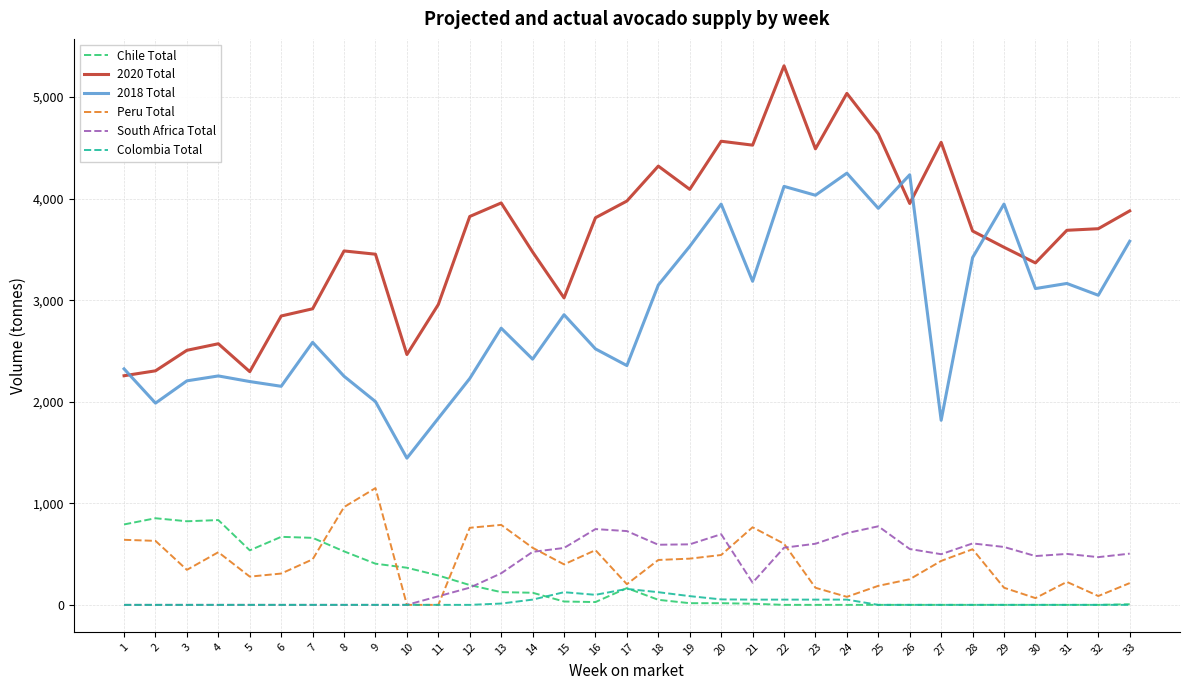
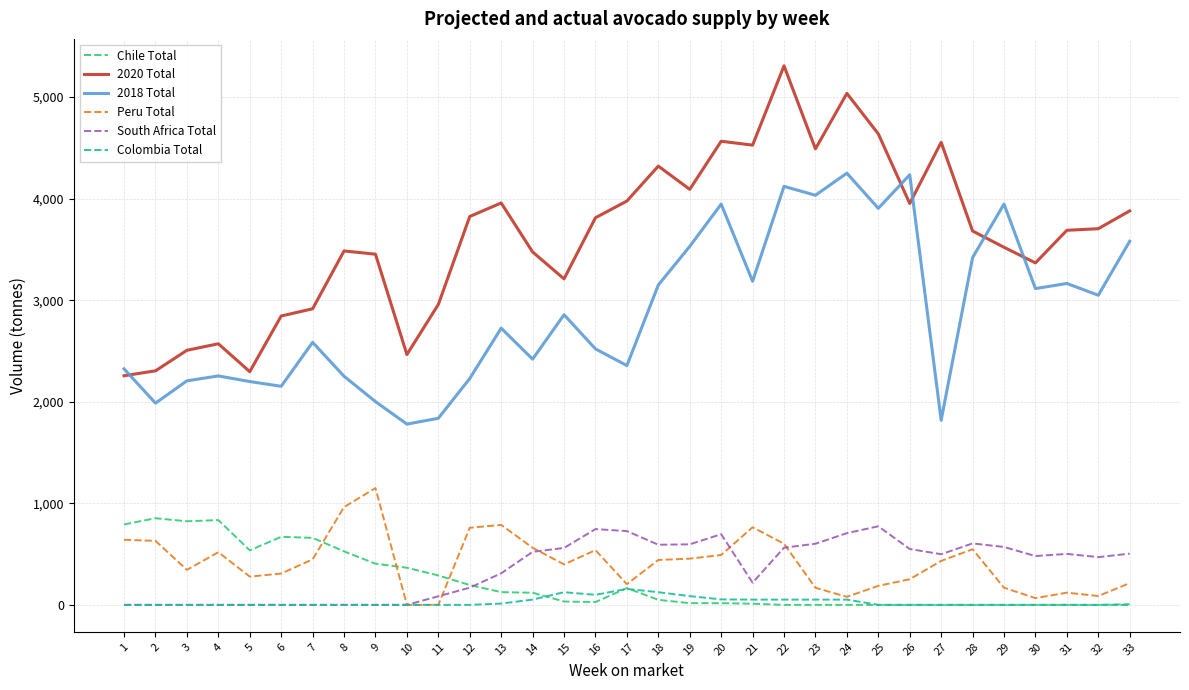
  {
    "2020 Total": {
      "1": "2,260",
      "2": "2,300",
      "3": "2,510",
      "4": "2,570",
      "5": "2,300",
      "6": "2,840",
      "7": "2,910",
      "8": "3,480",
      "9": "3,450",
      "10": "2,460",
      "11": "2,960",
      "12": "3,820",
      "13": "3,960",
      "14": "3,470",
-     "15": "3,020",
+     "15": "3,210",
      "16": "3,810",
      "17": "3,980",
      "18": "4,320",
      "19": "4,090",
      "20": "4,560",
      "21": "4,530",
      "22": "5,310",
      "23": "4,490",
      "24": "5,040",
      "25": "4,640",
      "26": "3,950",
      "27": "4,550",
      "28": "3,680",
      "29": "3,520",
      "30": "3,370",
      "31": "3,690",
      "32": "3,700",
      "33": "3,880"
    },
    "2018 Total": {
      "1": "2,320",
      "2": "1,990",
      "3": "2,210",
      "4": "2,250",
      "5": "2,200",
      "6": "2,150",
      "7": "2,580",
      "8": "2,250",
      "9": "2,000",
-     "10": "1,440",
+     "10": "1,780",
      "11": "1,840",
      "12": "2,230",
      "13": "2,720",
      "14": "2,420",
      "15": "2,860",
      "16": "2,520",
      "17": "2,360",
      "18": "3,150",
      "19": "3,530",
      "20": "3,950",
      "21": "3,190",
      "22": "4,120",
      "23": "4,030",
      "24": "4,250",
      "25": "3,900",
      "26": "4,230",
      "27": "1,820",
      "28": "3,420",
      "29": "3,950",
      "30": "3,110",
      "31": "3,160",
      "32": "3,050",
      "33": "3,580"
    },
    "Peru Total": {
      "1": "640",
      "2": "630",
      "3": "340",
      "4": "520",
      "5": "280",
      "6": "310",
      "7": "450",
      "8": "960",
      "9": "1,150",
      "12": "760",
      "13": "790",
      "14": "560",
      "15": "400",
      "16": "540",
      "17": "200",
      "18": "440",
      "19": "460",
      "20": "490",
      "21": "760",
      "22": "600",
      "23": "170",
      "24": "80",
      "25": "190",
      "26": "250",
      "27": "430",
      "28": "550",
      "29": "170",
      "30": "70",
-     "31": "230",
+     "31": "120",
      "32": "90",
      "33": "210"
    },
    "South Africa Total": {
      "11": "80",
      "12": "170",
      "13": "310",
      "14": "520",
      "15": "560",
      "16": "750",
      "17": "730",
      "18": "590",
      "19": "600",
      "20": "700",
      "21": "220",
      "22": "560",
      "23": "600",
      "24": "710",
      "25": "770",
      "26": "550",
      "27": "500",
      "28": "600",
      "29": "570",
      "30": "480",
      "31": "500",
      "32": "470",
      "33": "500"
    }
  }
